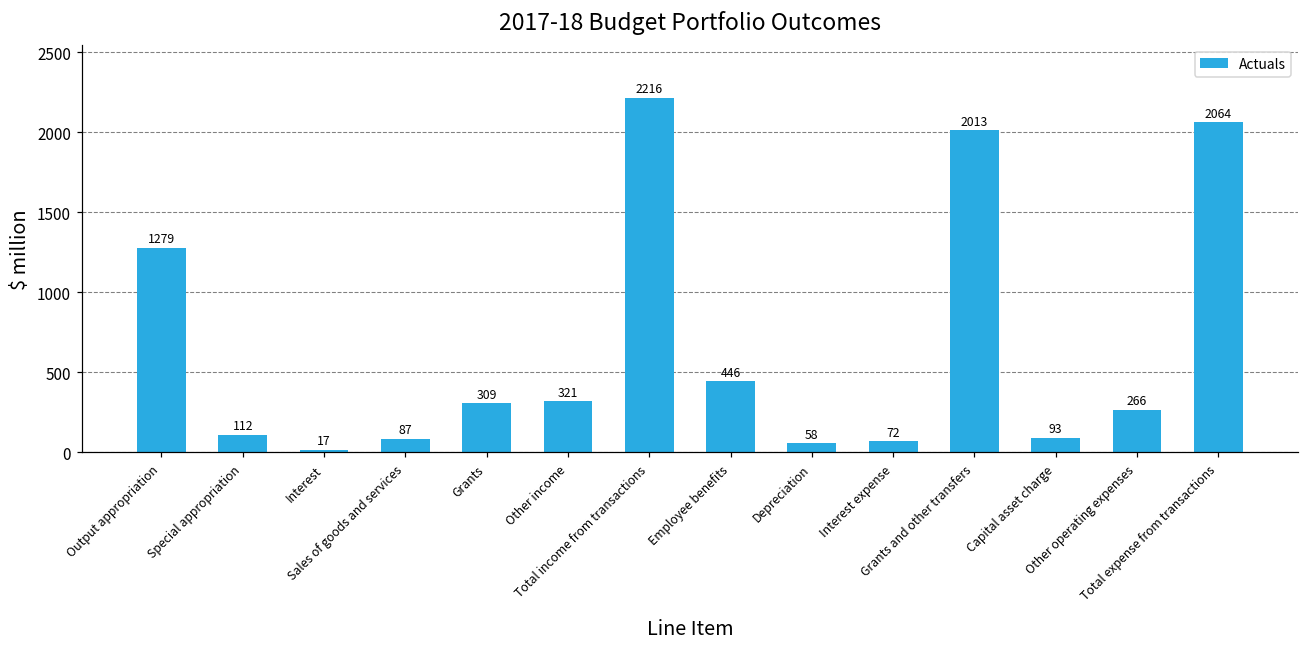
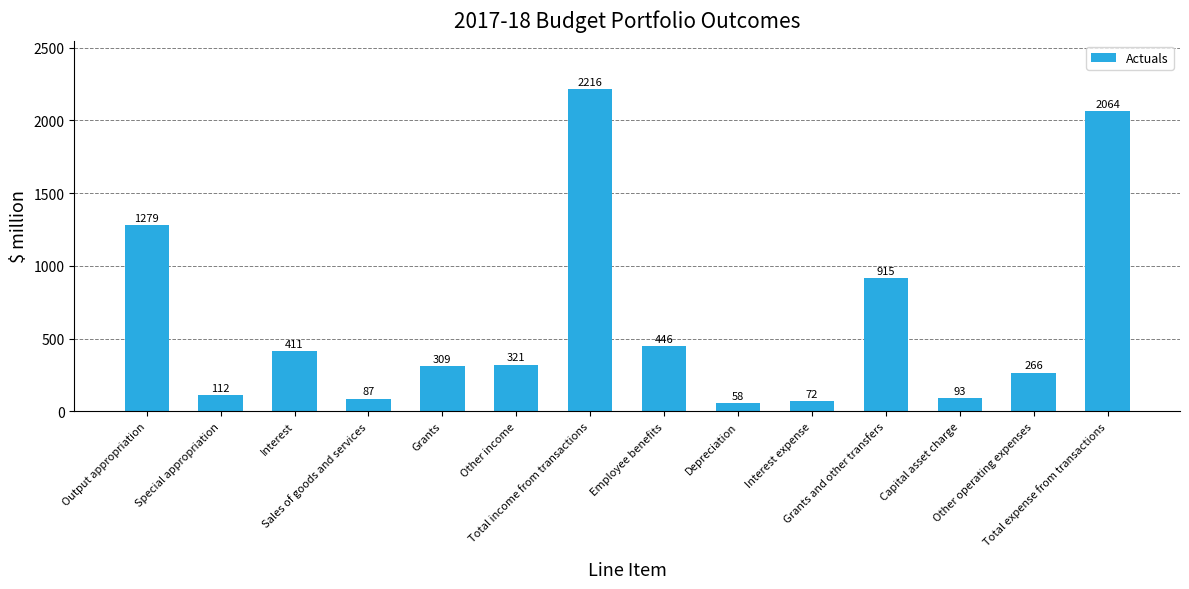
  {
    "Output appropriation": 1279,
    "Special appropriation": 112,
-   "Interest": 17,
+   "Interest": 411,
    "Sales of goods and services": 87,
    "Grants": 309,
    "Other income": 321,
    "Total income from transactions": 2216,
    "Employee benefits": 446,
    "Depreciation": 58,
    "Interest expense": 72,
-   "Grants and other transfers": 2013,
+   "Grants and other transfers": 915,
    "Capital asset charge": 93,
    "Other operating expenses": 266,
    "Total expense from transactions": 2064
  }
